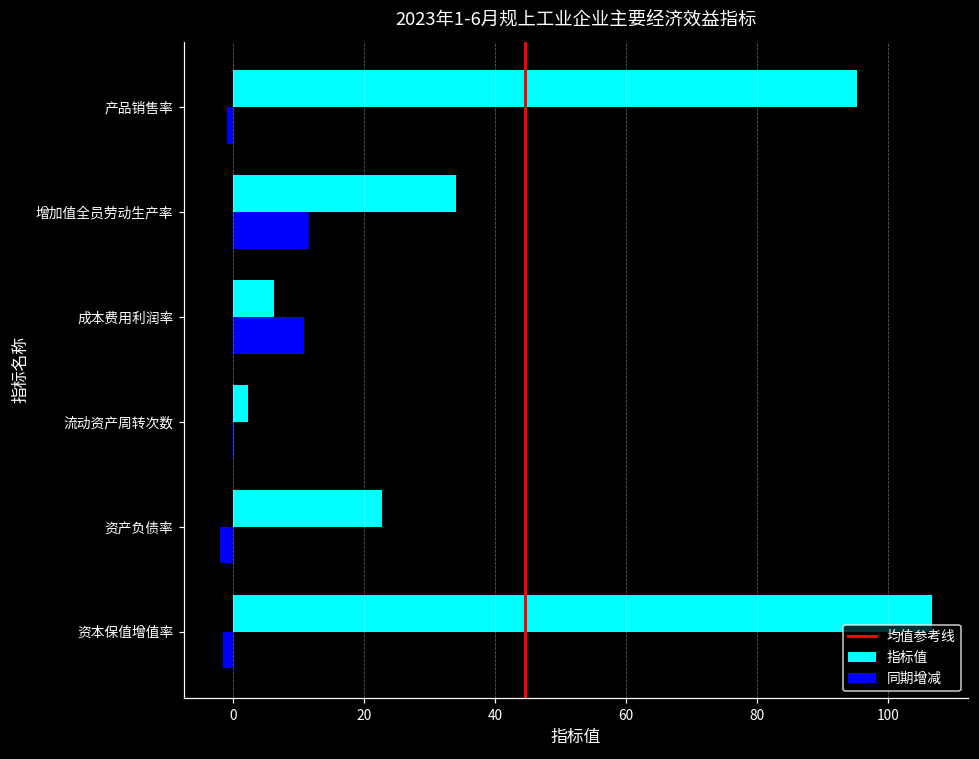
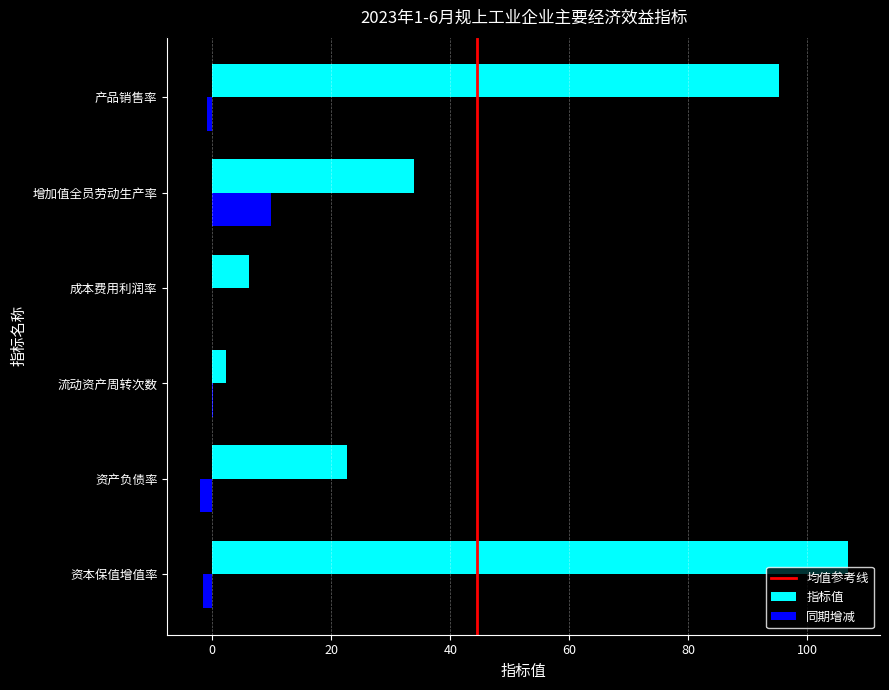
  {
    "指标值": {
      "产品销售率": 95,
      "增加值全员劳动生产率": 34,
      "成本费用利润率": 6,
      "流动资产周转次数": 2,
      "资产负债率": 23,
      "资本保值增值率": 107
    },
    "同期增减": {
      "产品销售率": -1,
-     "增加值全员劳动生产率": 12,
-     "成本费用利润率": 11,
+     "增加值全员劳动生产率": 10,
+     "成本费用利润率": 0,
      "资产负债率": -2,
      "资本保值增值率": -2
    }
  }
